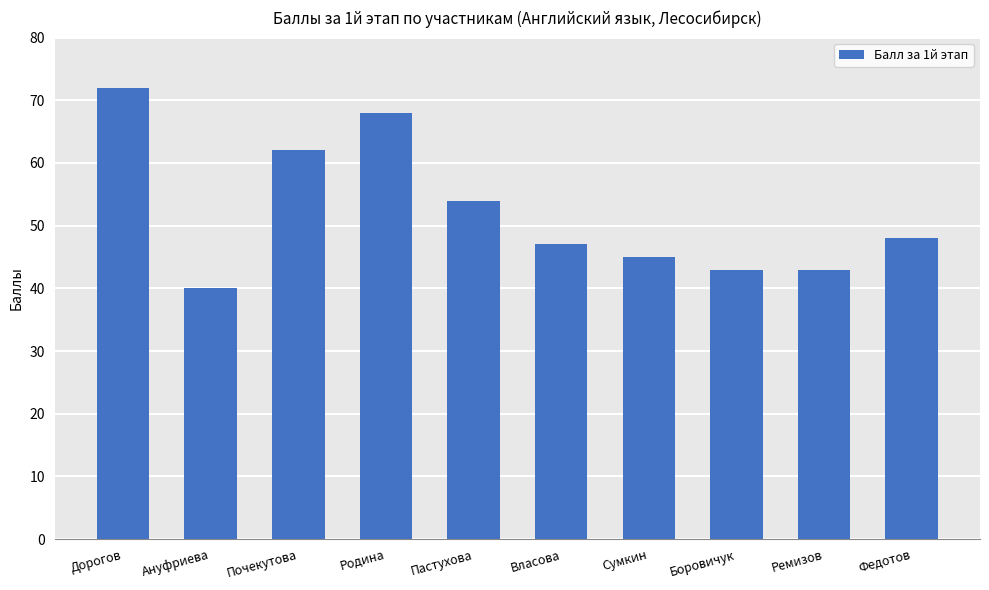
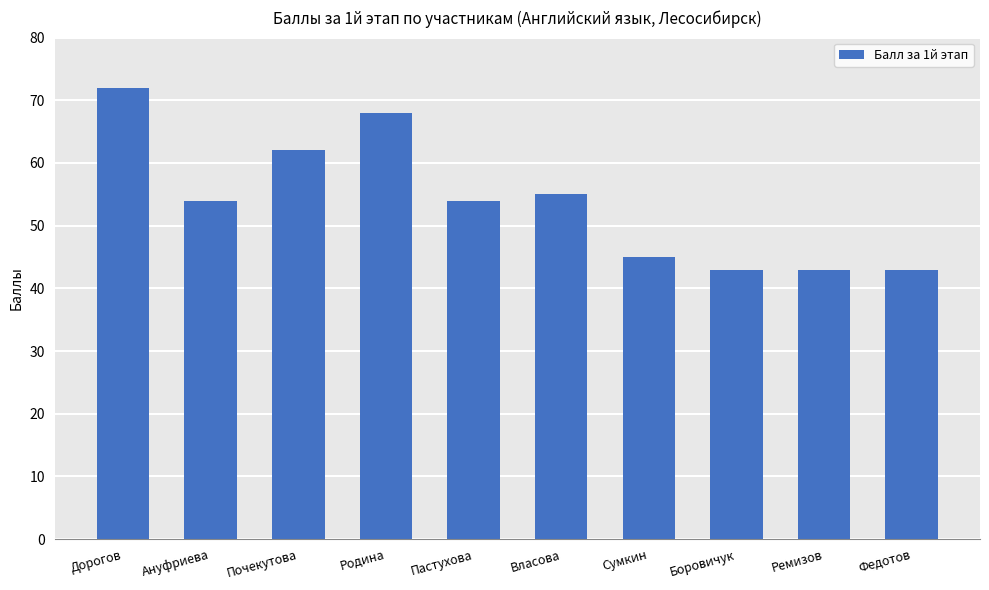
  {
    "Дорогов": 72,
-   "Ануфриева": 40,
+   "Ануфриева": 54,
    "Почекутова": 62,
    "Родина": 68,
    "Пастухова": 54,
-   "Власова": 47,
+   "Власова": 55,
    "Сумкин": 45,
    "Боровичук": 43,
    "Ремизов": 43,
-   "Федотов": 48
+   "Федотов": 43
  }
